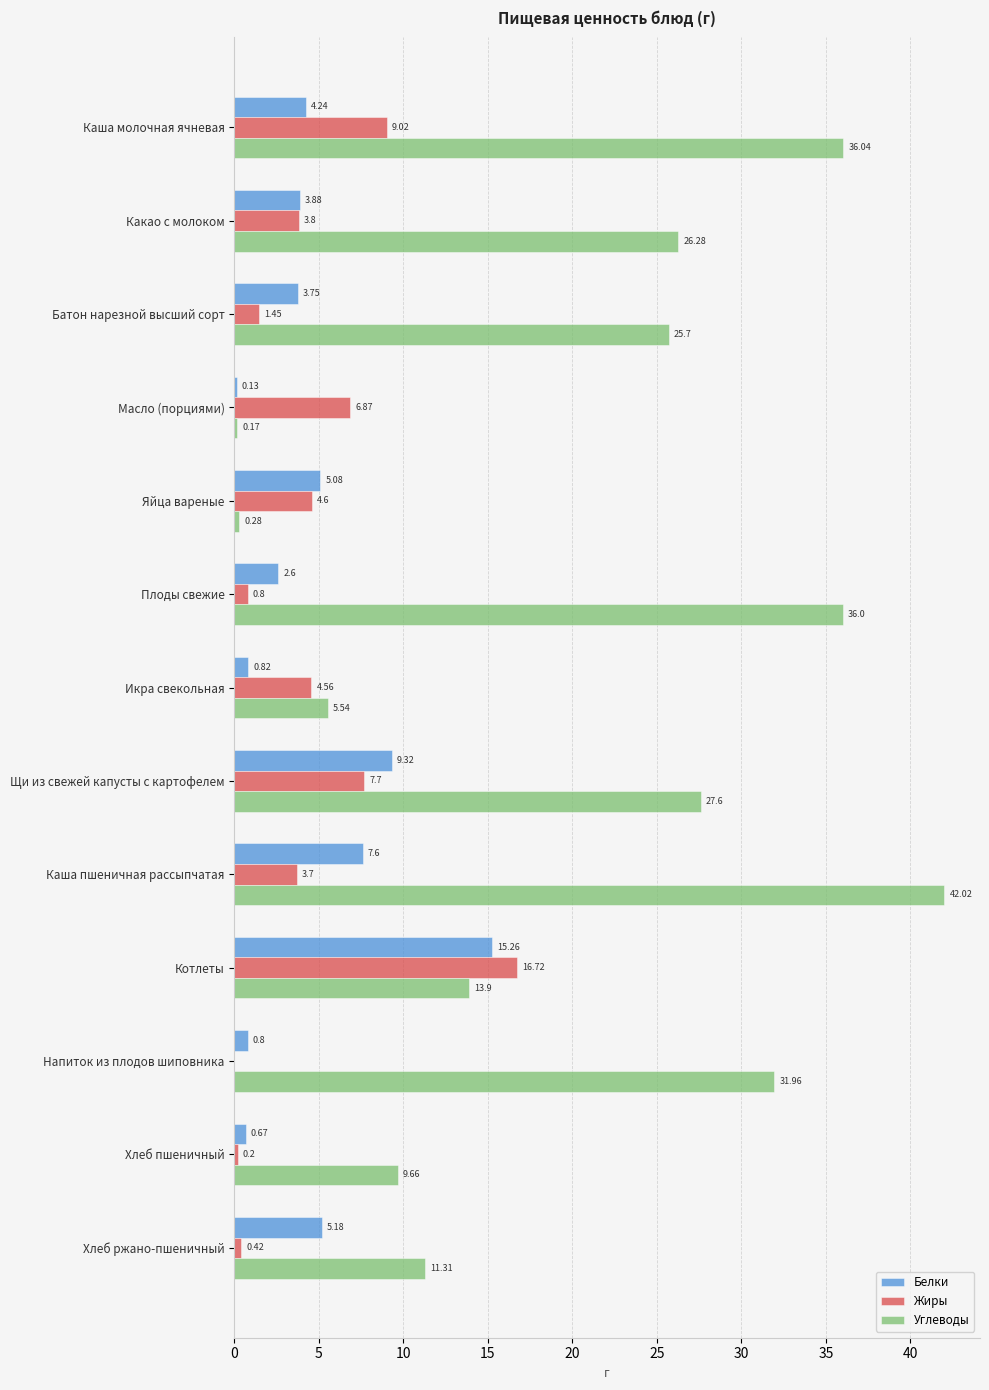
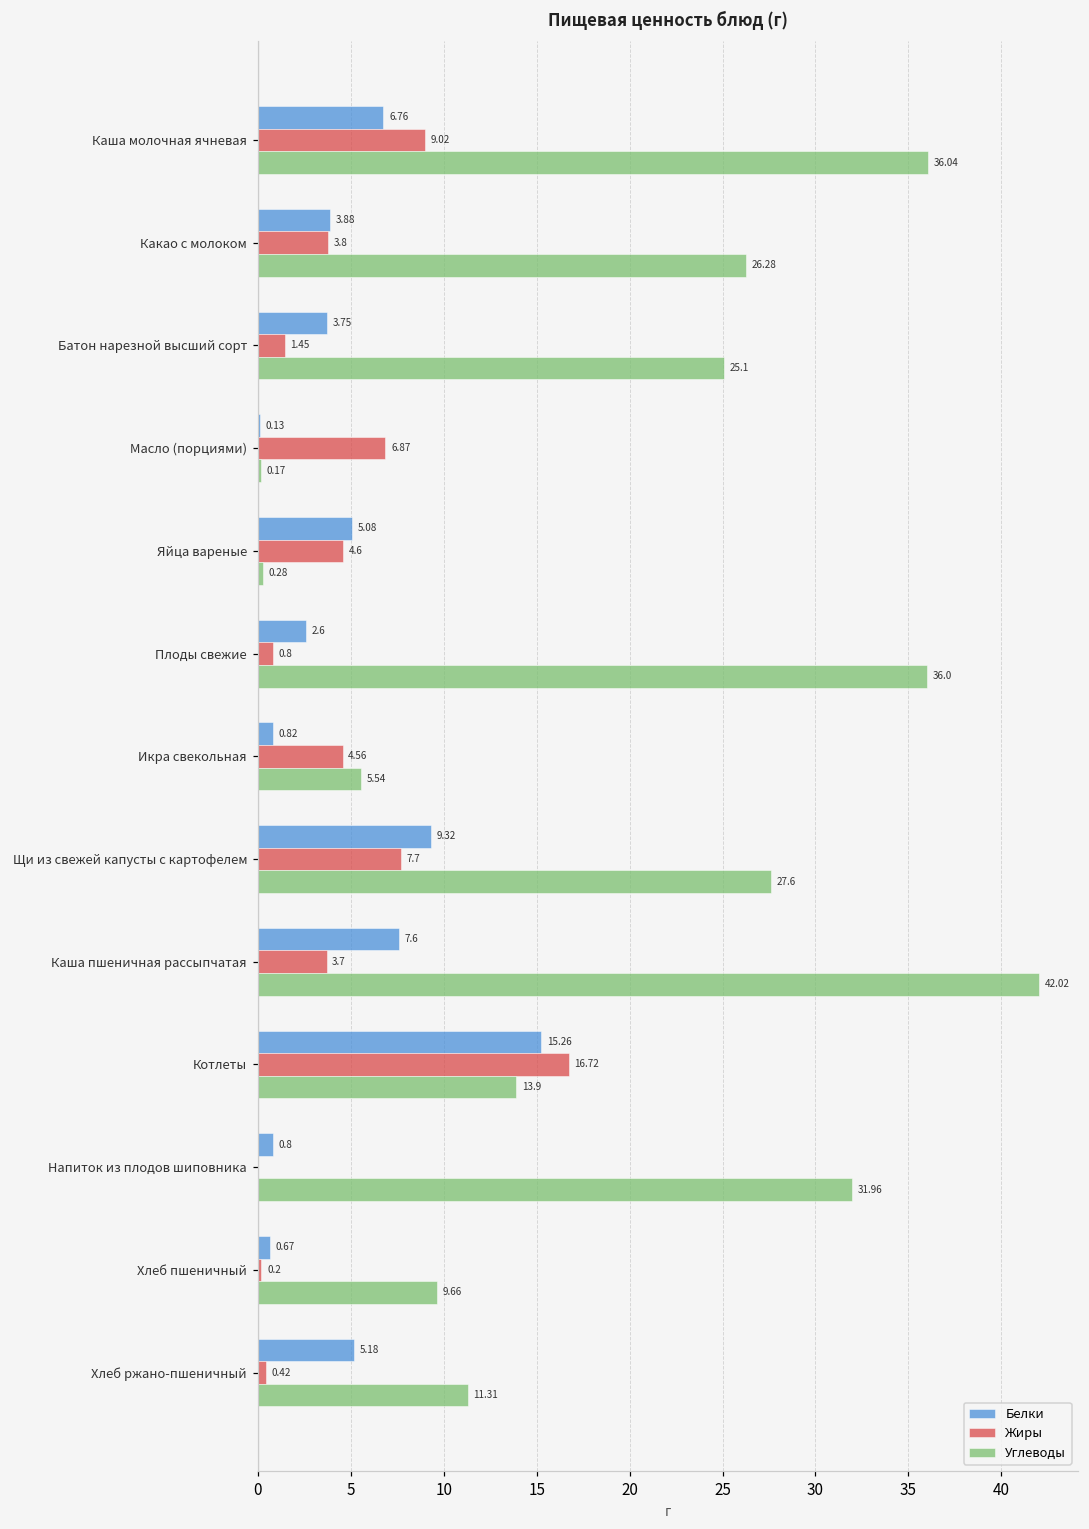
  {
    "Белки": {
-     "Каша молочная ячневая": 4.24,
+     "Каша молочная ячневая": 6.76,
      "Какао с молоком": 3.88,
      "Батон нарезной высший сорт": 3.75,
      "Масло (порциями)": 0.13,
      "Яйца вареные": 5.08,
      "Плоды свежие": 2.6,
      "Икра свекольная": 0.82,
      "Щи из свежей капусты с картофелем": 9.32,
      "Каша пшеничная рассыпчатая": 7.6,
      "Котлеты": 15.26,
      "Напиток из плодов шиповника": 0.8,
      "Хлеб пшеничный": 0.67,
      "Хлеб ржано-пшеничный": 5.18
    },
    "Жиры": {
      "Каша молочная ячневая": 9.02,
      "Какао с молоком": 3.8,
      "Батон нарезной высший сорт": 1.45,
      "Масло (порциями)": 6.87,
      "Яйца вареные": 4.6,
      "Плоды свежие": 0.8,
      "Икра свекольная": 4.56,
      "Щи из свежей капусты с картофелем": 7.7,
      "Каша пшеничная рассыпчатая": 3.7,
      "Котлеты": 16.72,
      "Хлеб пшеничный": 0.2,
      "Хлеб ржано-пшеничный": 0.42
    },
    "Углеводы": {
      "Каша молочная ячневая": 36.04,
      "Какао с молоком": 26.28,
-     "Батон нарезной высший сорт": 25.7,
+     "Батон нарезной высший сорт": 25.1,
      "Масло (порциями)": 0.17,
      "Яйца вареные": 0.28,
      "Плоды свежие": 36.0,
      "Икра свекольная": 5.54,
      "Щи из свежей капусты с картофелем": 27.6,
      "Каша пшеничная рассыпчатая": 42.02,
      "Котлеты": 13.9,
      "Напиток из плодов шиповника": 31.96,
      "Хлеб пшеничный": 9.66,
      "Хлеб ржано-пшеничный": 11.31
    }
  }
